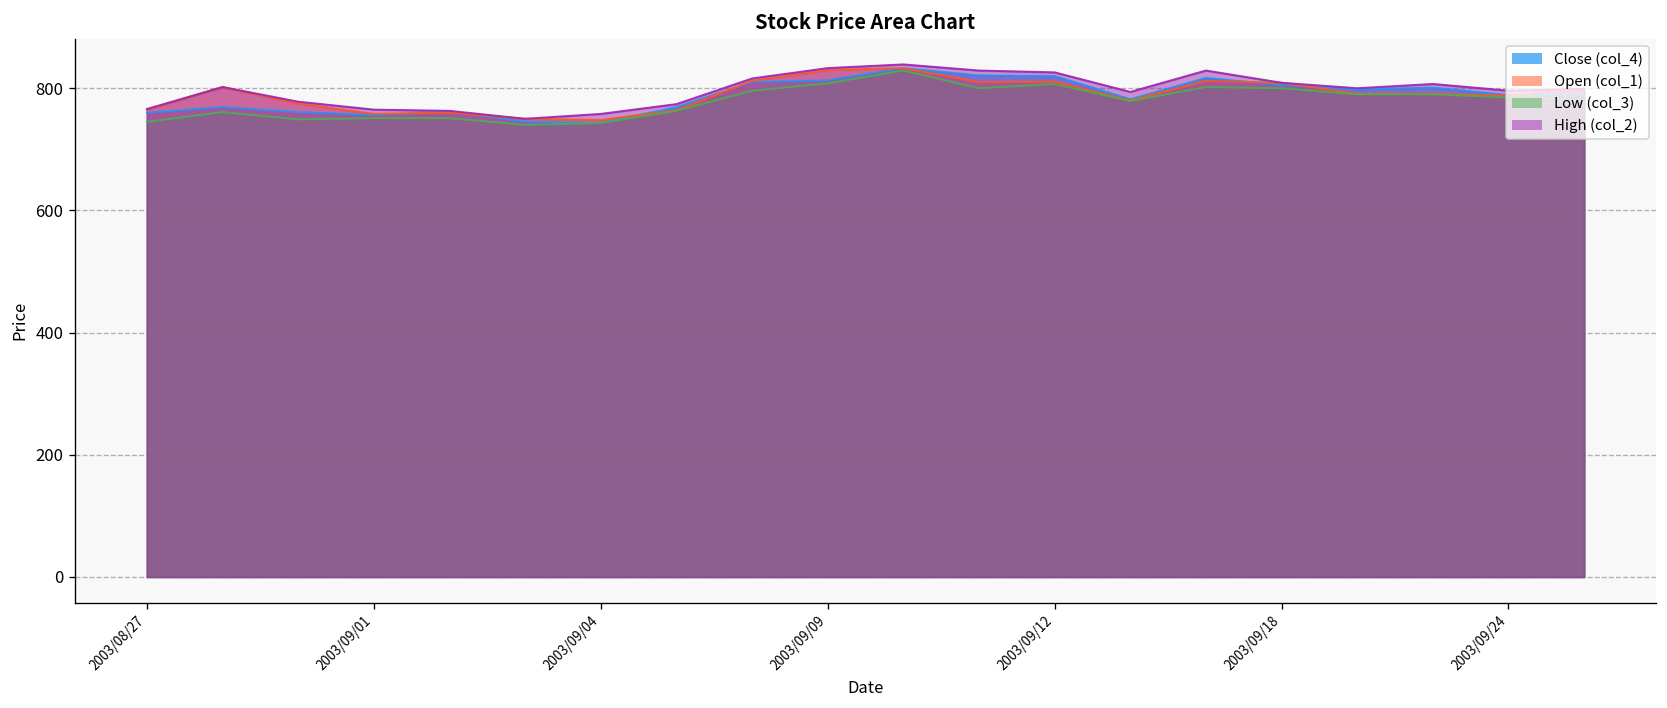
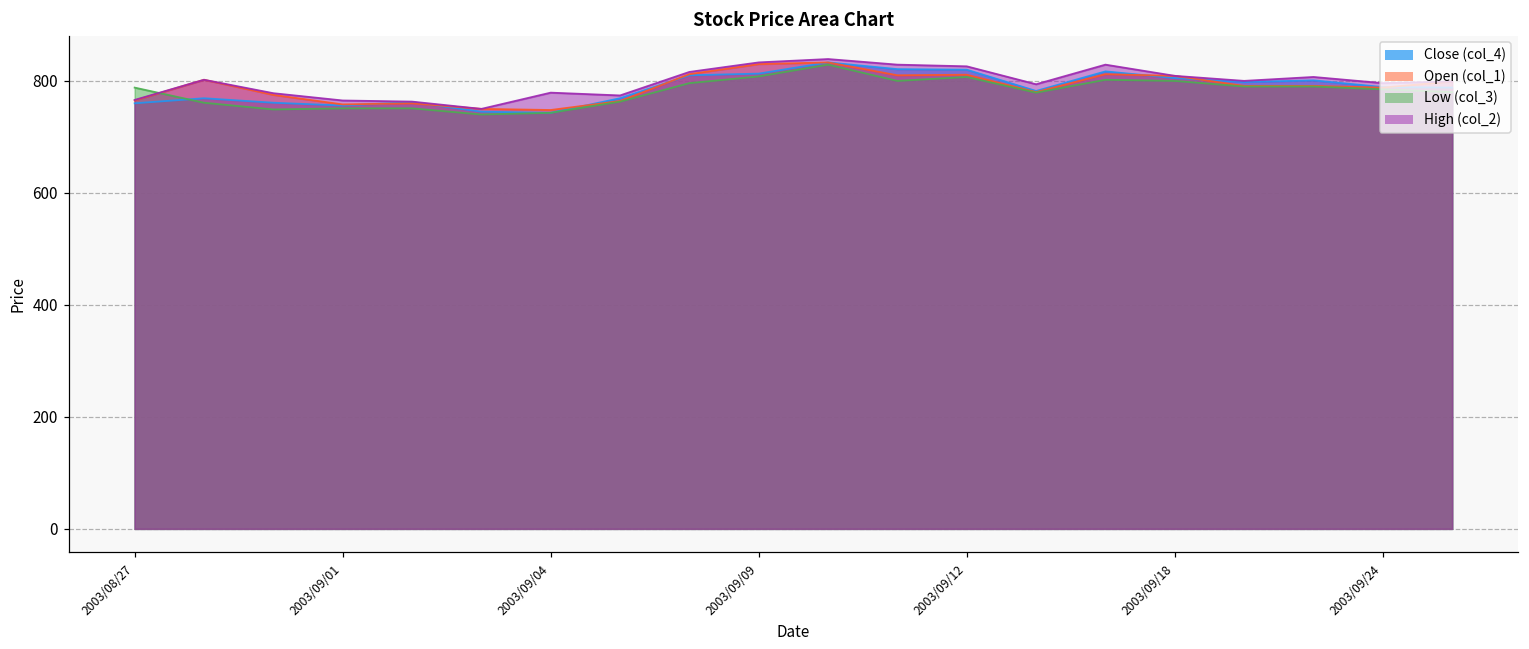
  {
    "Close (col_4)": {
      "2003/09/09": 810,
      "2003/09/12": 820
    },
    "Open (col_1)": {
      "2003/09/04": 750
    },
    "Low (col_3)": {
-     "2003/08/27": 750,
+     "2003/08/27": 790,
      "2003/09/01": 750,
      "2003/09/09": 810
    },
    "High (col_2)": {
      "2003/09/01": 770,
-     "2003/09/04": 760,
+     "2003/09/04": 780,
      "2003/09/12": 830
    }
  }
